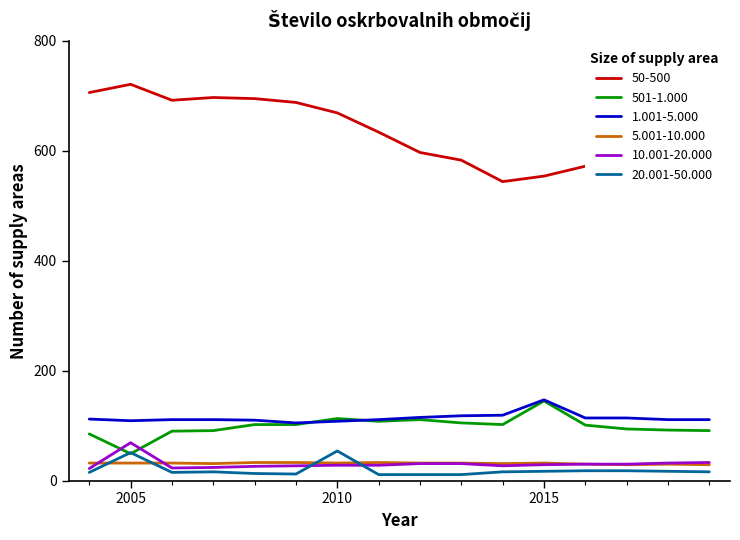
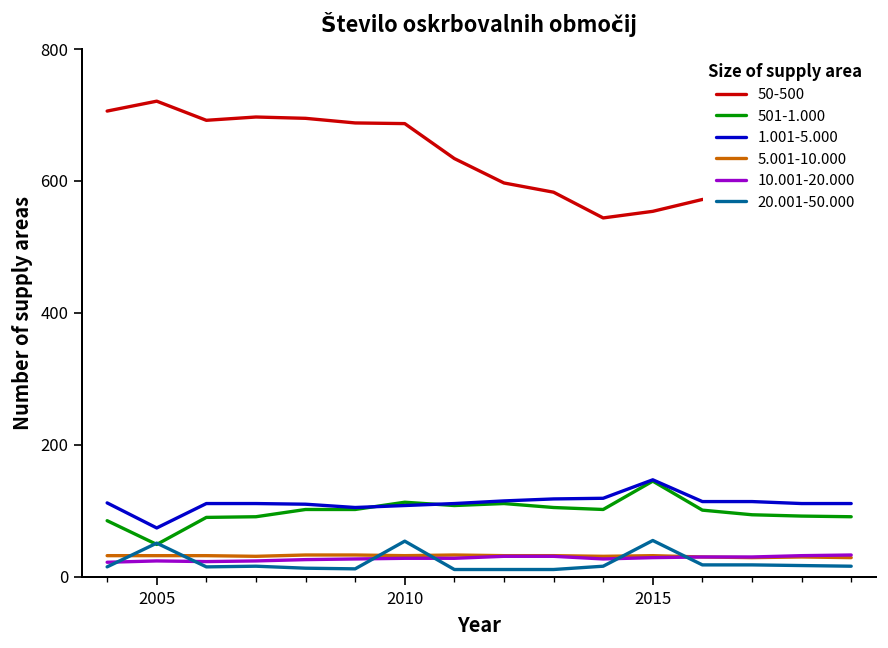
  {
    "50-500": {
      "2005": 720,
-     "2010": 670,
+     "2010": 690,
      "2015": 550
    },
    "501-1.000": {
      "2010": 110
    },
    "1.001-5.000": {
-     "2005": 110,
+     "2005": 70,
      "2010": 110
    },
    "5.001-10.000": {
      "2005": 30
    },
    "10.001-20.000": {
-     "2005": 70
+     "2005": 20
    },
    "20.001-50.000": {
      "2010": 50,
-     "2015": 20
+     "2015": 60
    }
  }
